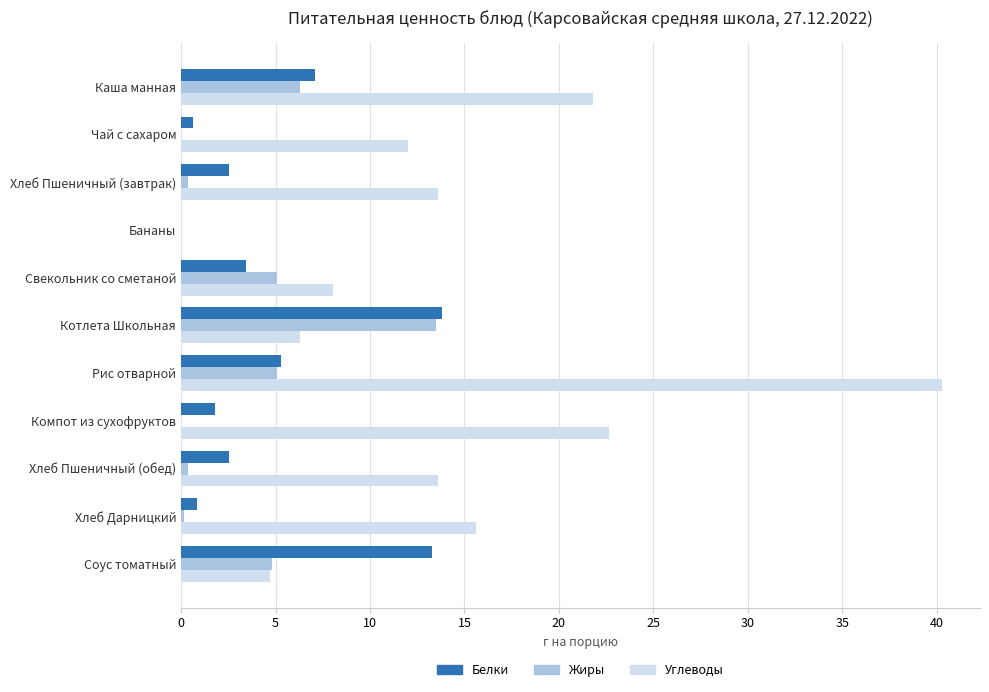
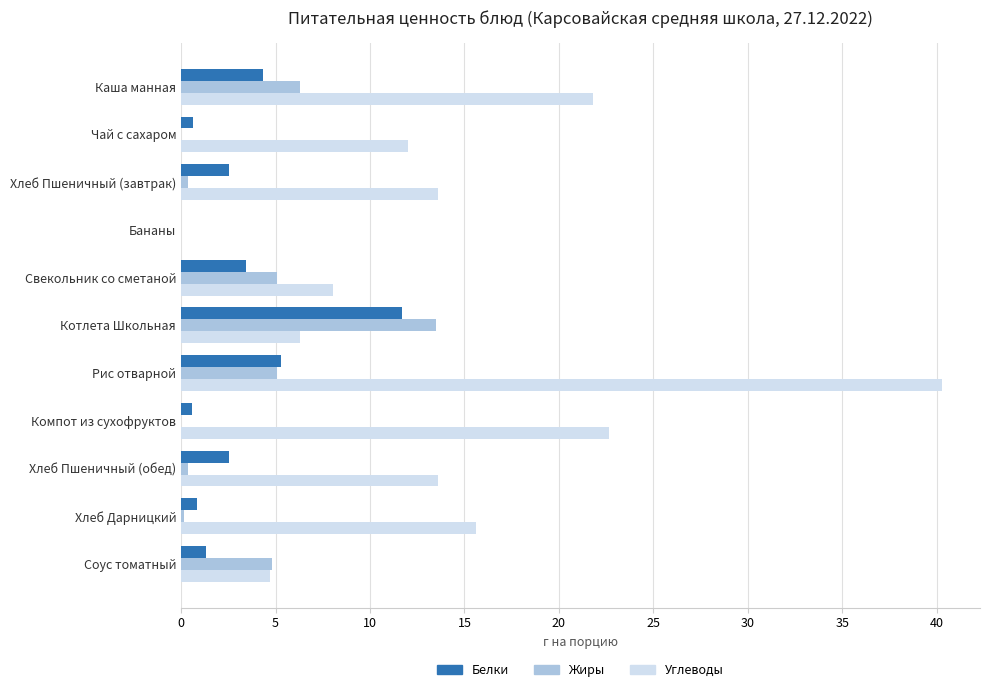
  {
    "Белки": {
-     "Каша манная": 7.1,
+     "Каша манная": 4.4,
      "Чай с сахаром": 0.6,
      "Хлеб Пшеничный (завтрак)": 2.5,
      "Бананы": 0.0,
      "Свекольник со сметаной": 3.4,
-     "Котлета Школьная": 13.8,
+     "Котлета Школьная": 11.7,
      "Рис отварной": 5.3,
-     "Компот из сухофруктов": 1.8,
+     "Компот из сухофруктов": 0.6,
      "Хлеб Пшеничный (обед)": 2.5,
      "Хлеб Дарницкий": 0.8,
-     "Соус томатный": 13.3
+     "Соус томатный": 1.3
    }
  }
